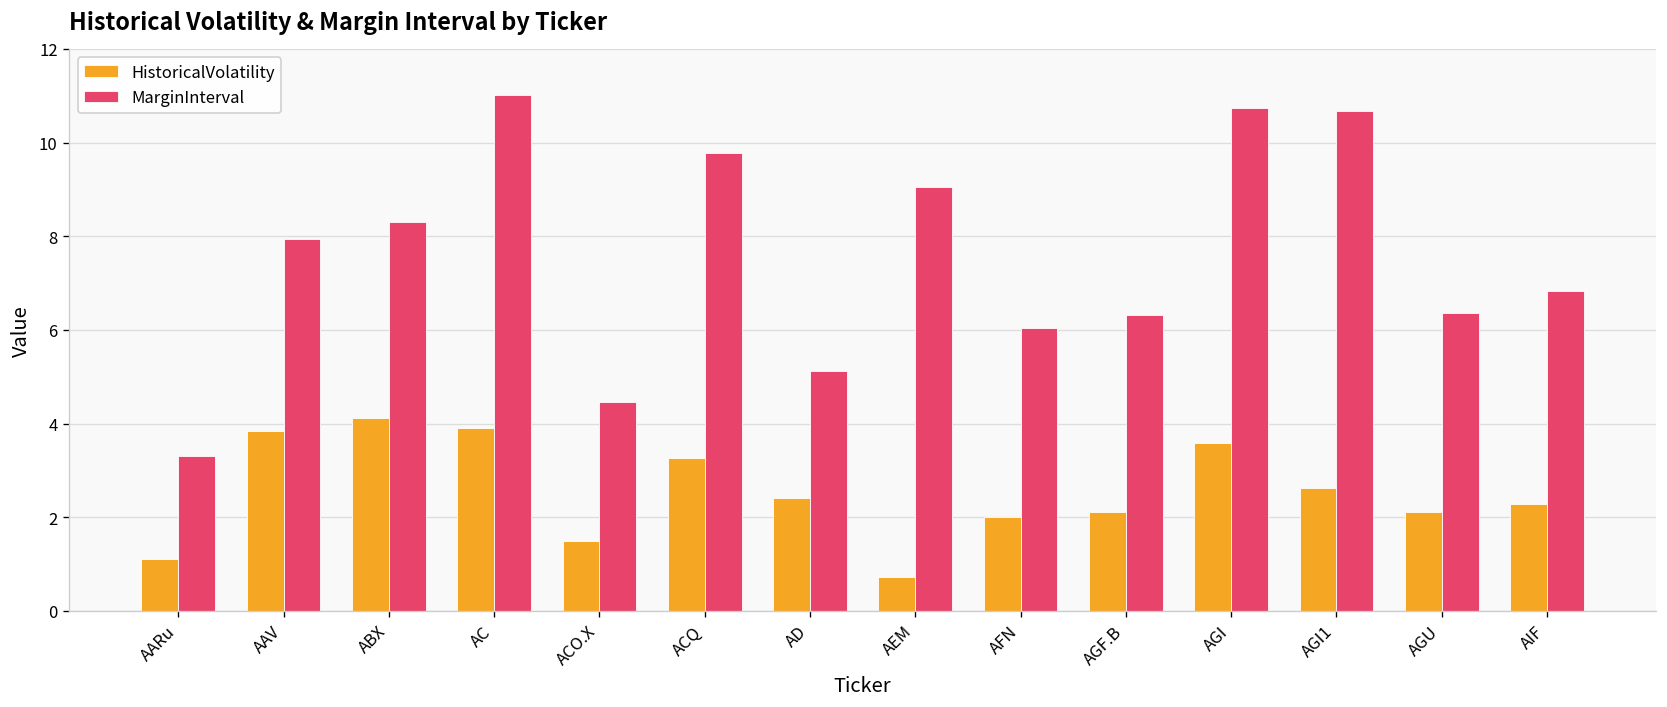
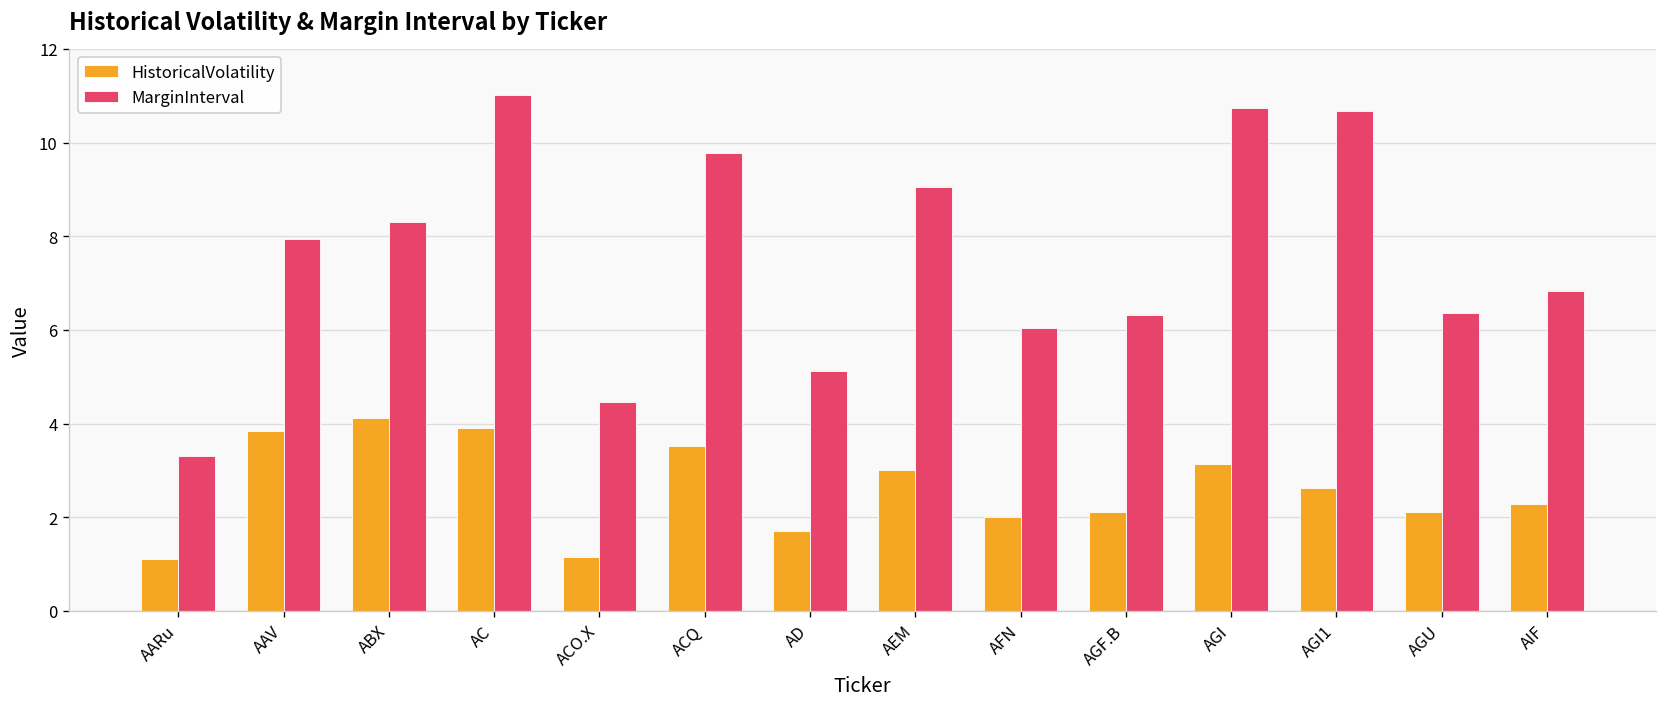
  {
    "HistoricalVolatility": {
      "AARu": 1.1,
      "AAV": 3.8,
      "ABX": 4.1,
      "AC": 3.9,
-     "ACO.X": 1.5,
-     "ACQ": 3.3,
-     "AD": 2.4,
-     "AEM": 0.7,
+     "ACO.X": 1.2,
+     "ACQ": 3.5,
+     "AD": 1.7,
+     "AEM": 3.0,
      "AFN": 2.0,
      "AGF.B": 2.1,
-     "AGI": 3.6,
+     "AGI": 3.1,
      "AGI1": 2.6,
      "AGU": 2.1,
      "AIF": 2.3
    },
    "MarginInterval": {
      "AARu": 3.3,
      "AAV": 7.9,
      "ABX": 8.3,
      "AC": 11.0,
      "ACO.X": 4.5,
      "ACQ": 9.8,
      "AD": 5.1,
      "AEM": 9.0,
      "AFN": 6.0,
      "AGF.B": 6.3,
      "AGI": 10.7,
      "AGI1": 10.7,
      "AGU": 6.4,
      "AIF": 6.8
    }
  }
